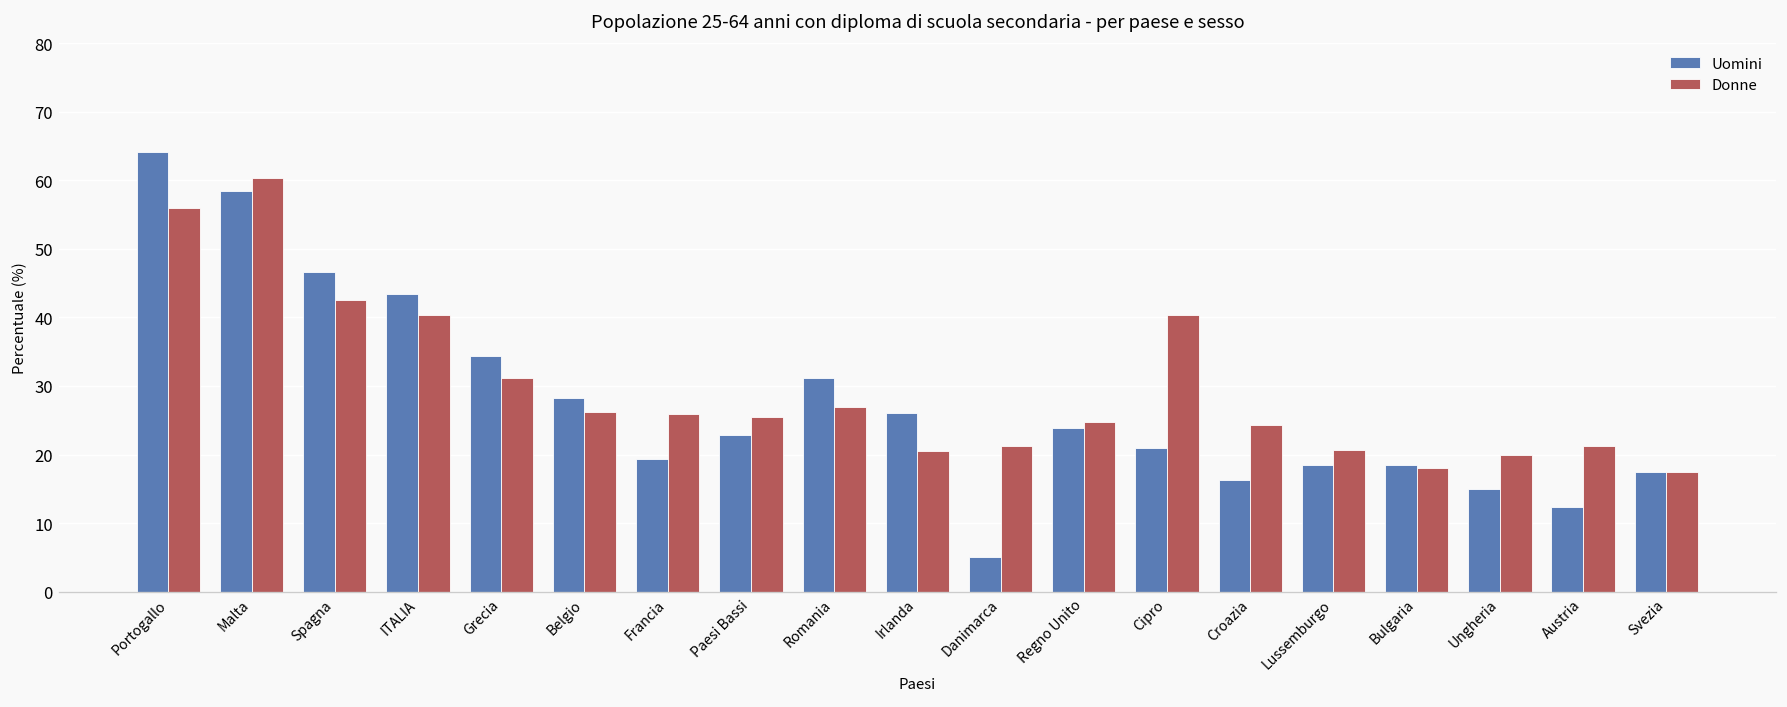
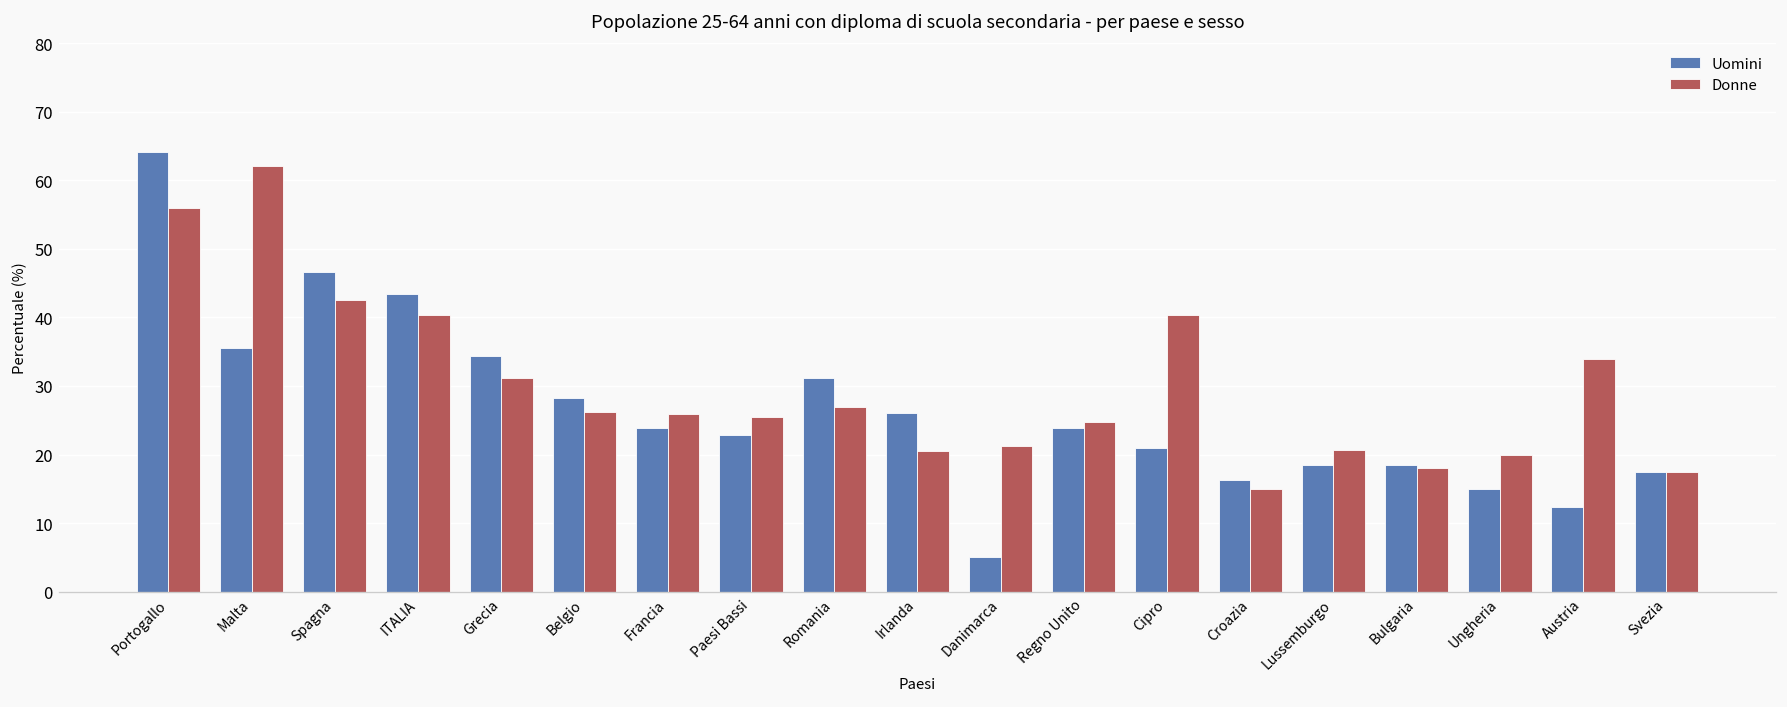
  {
    "Uomini": {
      "Portogallo": 64,
-     "Malta": 59,
+     "Malta": 36,
      "Spagna": 47,
      "ITALIA": 43,
      "Grecia": 34,
      "Belgio": 28,
-     "Francia": 19,
+     "Francia": 24,
      "Paesi Bassi": 23,
      "Romania": 31,
      "Irlanda": 26,
      "Danimarca": 5,
      "Regno Unito": 24,
      "Cipro": 21,
      "Croazia": 16,
      "Lussemburgo": 18,
      "Bulgaria": 18,
      "Ungheria": 15,
      "Austria": 12,
      "Svezia": 18
    },
    "Donne": {
      "Portogallo": 56,
-     "Malta": 60,
+     "Malta": 62,
      "Spagna": 43,
      "ITALIA": 40,
      "Grecia": 31,
      "Belgio": 26,
      "Francia": 26,
      "Paesi Bassi": 26,
      "Romania": 27,
      "Irlanda": 21,
      "Danimarca": 21,
      "Regno Unito": 25,
      "Cipro": 40,
-     "Croazia": 24,
+     "Croazia": 15,
      "Lussemburgo": 21,
      "Bulgaria": 18,
      "Ungheria": 20,
-     "Austria": 21,
+     "Austria": 34,
      "Svezia": 18
    }
  }
